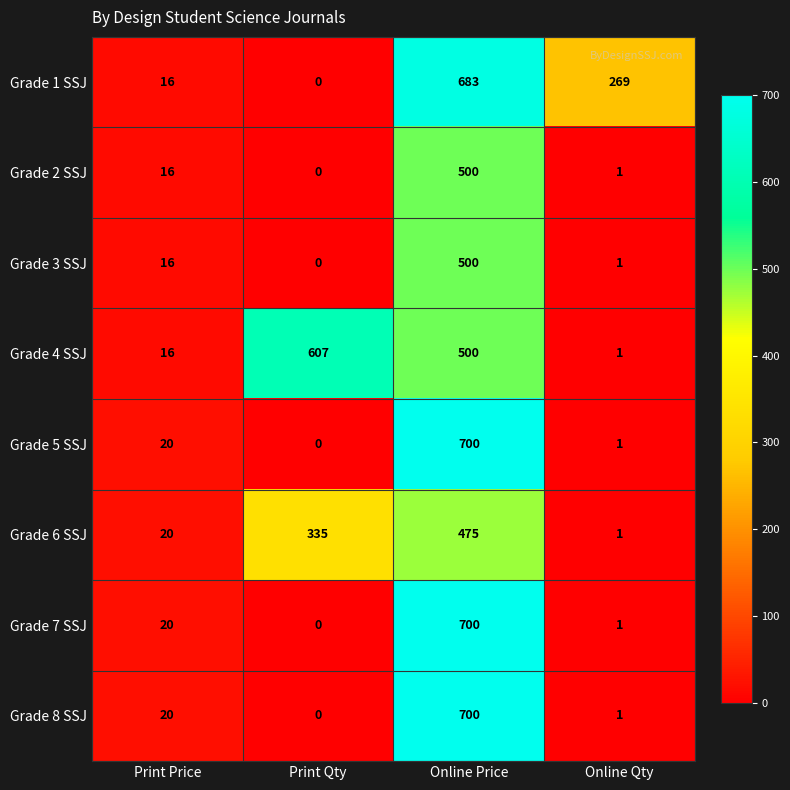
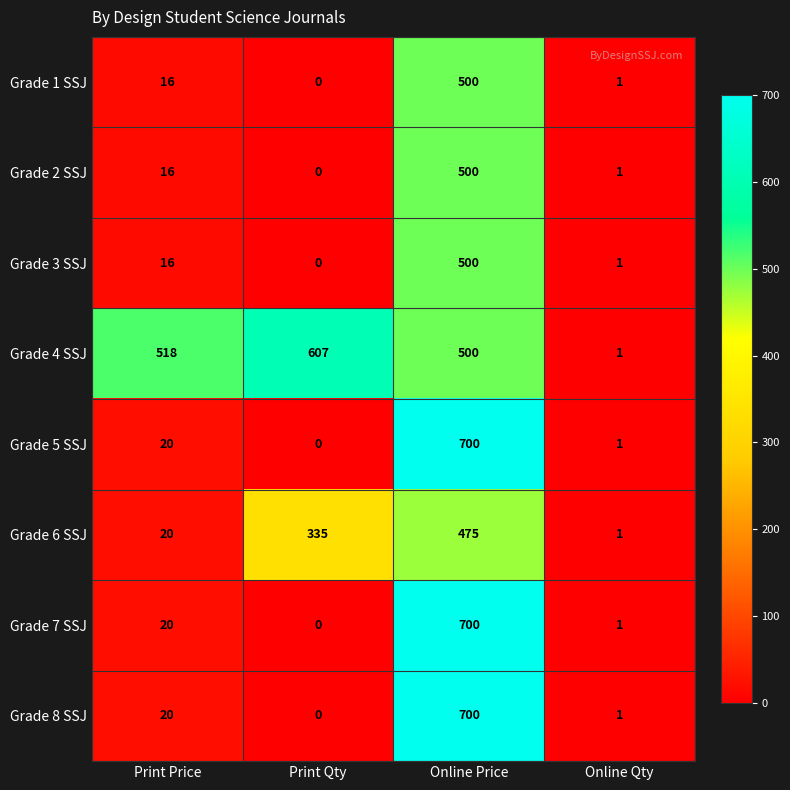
  {
    "Grade 1 SSJ": {
      "Print Price": 16,
      "Print Qty": 0,
-     "Online Price": 683,
-     "Online Qty": 269
+     "Online Price": 500,
+     "Online Qty": 1
    },
    "Grade 2 SSJ": {
      "Print Price": 16,
      "Print Qty": 0,
      "Online Price": 500,
      "Online Qty": 1
    },
    "Grade 3 SSJ": {
      "Print Price": 16,
      "Print Qty": 0,
      "Online Price": 500,
      "Online Qty": 1
    },
    "Grade 4 SSJ": {
-     "Print Price": 16,
+     "Print Price": 518,
      "Print Qty": 607,
      "Online Price": 500,
      "Online Qty": 1
    },
    "Grade 5 SSJ": {
      "Print Price": 20,
      "Print Qty": 0,
      "Online Price": 700,
      "Online Qty": 1
    },
    "Grade 6 SSJ": {
      "Print Price": 20,
      "Print Qty": 335,
      "Online Price": 475,
      "Online Qty": 1
    },
    "Grade 7 SSJ": {
      "Print Price": 20,
      "Print Qty": 0,
      "Online Price": 700,
      "Online Qty": 1
    },
    "Grade 8 SSJ": {
      "Print Price": 20,
      "Print Qty": 0,
      "Online Price": 700,
      "Online Qty": 1
    }
  }
